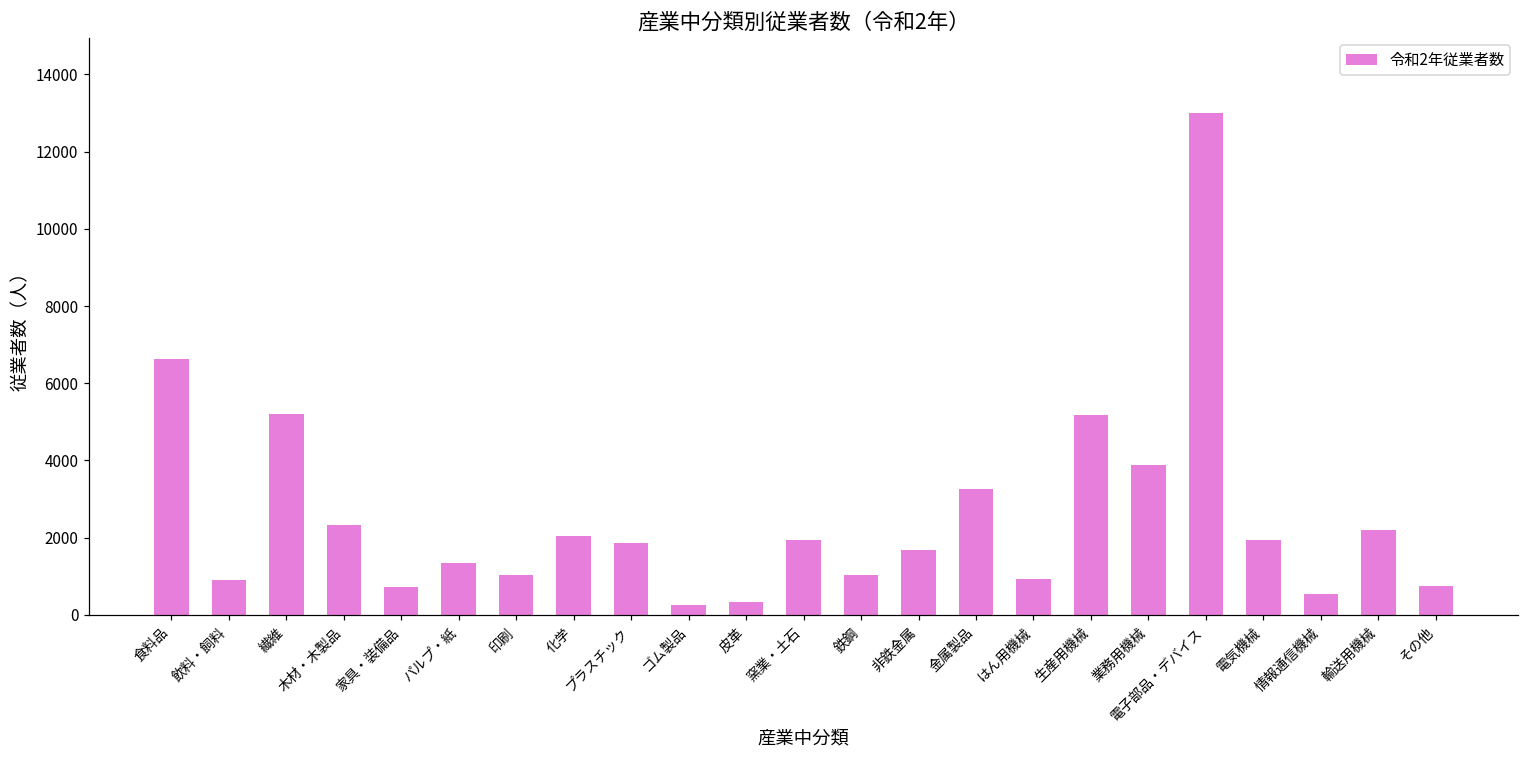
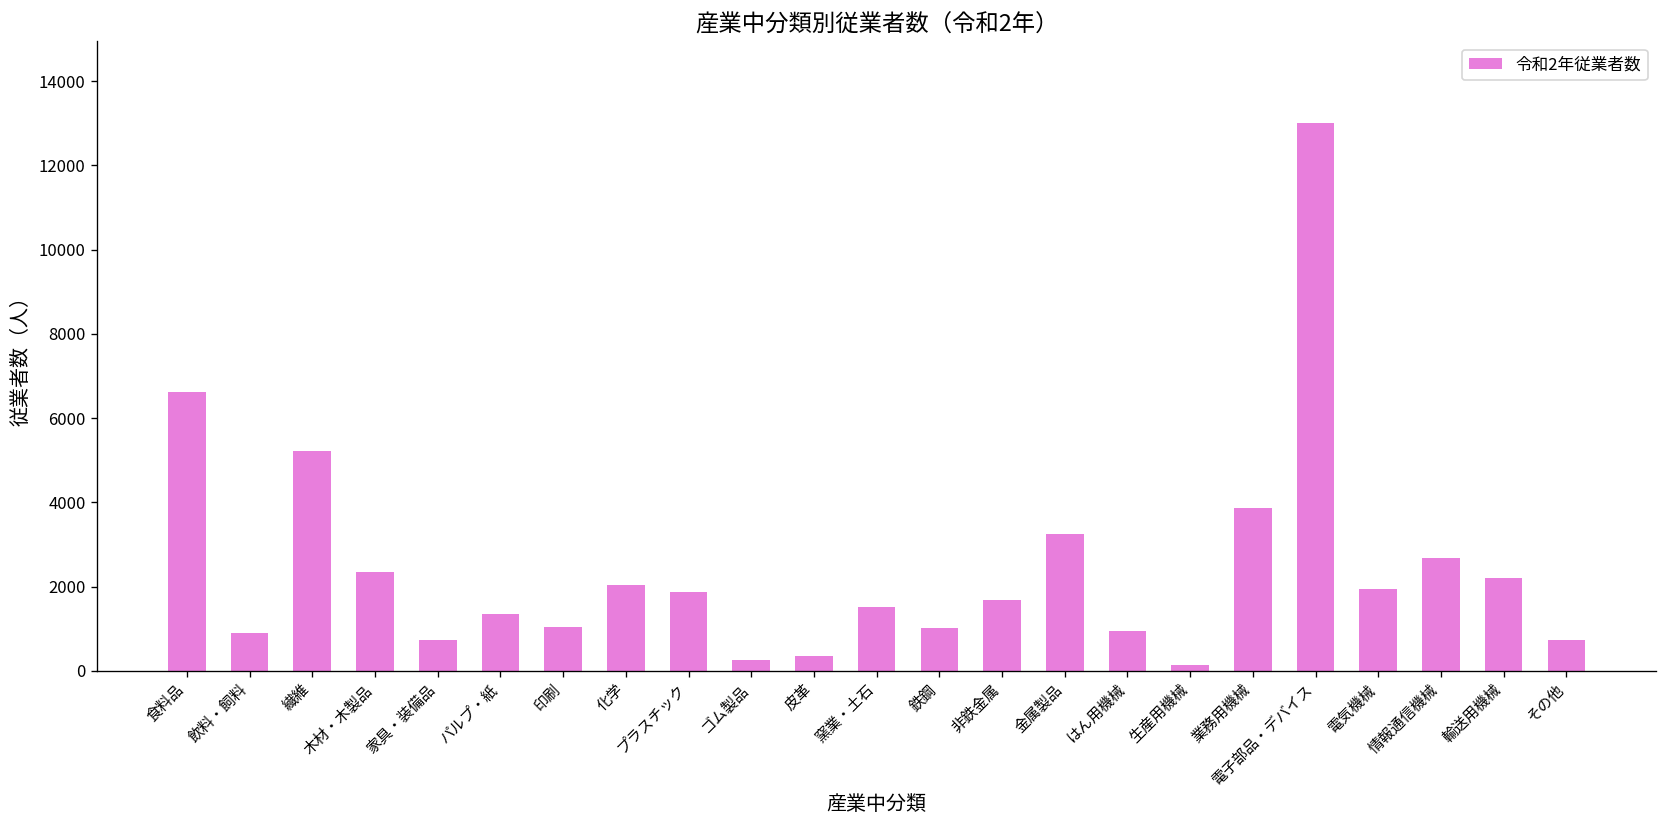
  {
    "食料品": 6600,
    "飲料・飼料": 900,
    "繊維": 5200,
    "木材・木製品": 2300,
    "家具・装備品": 700,
    "パルプ・紙": 1300,
    "印刷": 1000,
    "化学": 2000,
    "プラスチック": 1900,
    "ゴム製品": 300,
    "皮革": 300,
-   "窯業・土石": 1900,
+   "窯業・土石": 1500,
    "鉄鋼": 1000,
    "非鉄金属": 1700,
    "金属製品": 3300,
    "はん用機械": 900,
-   "生産用機械": 5200,
+   "生産用機械": 100,
    "業務用機械": 3900,
    "電子部品・デバイス": 13000,
    "電気機械": 1900,
-   "情報通信機械": 500,
+   "情報通信機械": 2700,
    "輸送用機械": 2200,
    "その他": 700
  }
